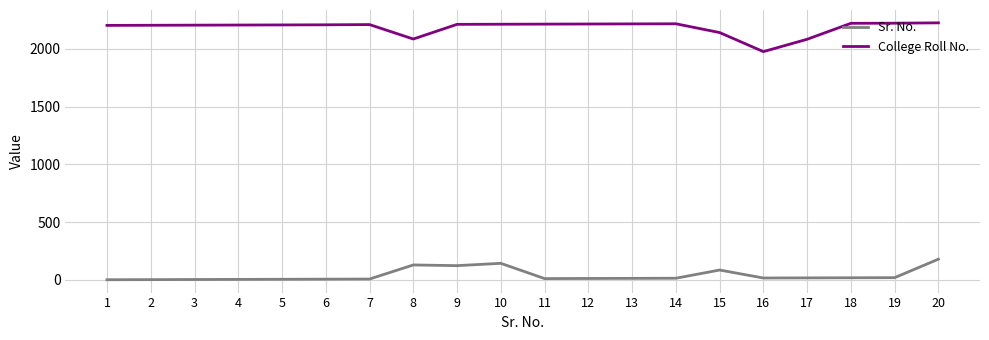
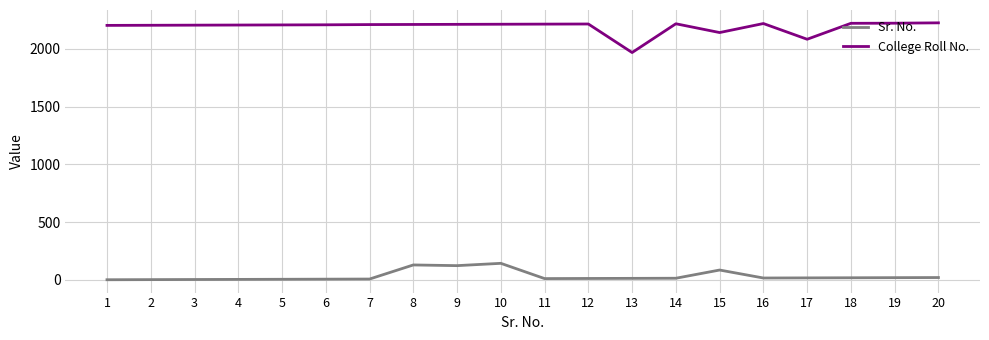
  {
    "Sr. No.": {
      "1": 0,
      "2": 0,
      "3": 0,
      "4": 0,
      "5": 10,
      "6": 10,
      "7": 10,
      "8": 130,
      "9": 120,
      "10": 140,
      "11": 10,
      "12": 10,
      "13": 10,
      "14": 10,
      "15": 90,
      "16": 20,
      "17": 20,
      "18": 20,
      "19": 20,
-     "20": 180
+     "20": 20
    },
    "College Roll No.": {
      "1": 2200,
      "2": 2200,
      "3": 2200,
      "4": 2210,
      "5": 2210,
      "6": 2210,
      "7": 2210,
-     "8": 2080,
+     "8": 2210,
      "9": 2210,
      "10": 2210,
      "11": 2210,
      "12": 2210,
-     "13": 2220,
+     "13": 1970,
      "14": 2220,
      "15": 2140,
-     "16": 1980,
+     "16": 2220,
      "17": 2080,
      "18": 2220,
      "19": 2220,
      "20": 2220
    }
  }
